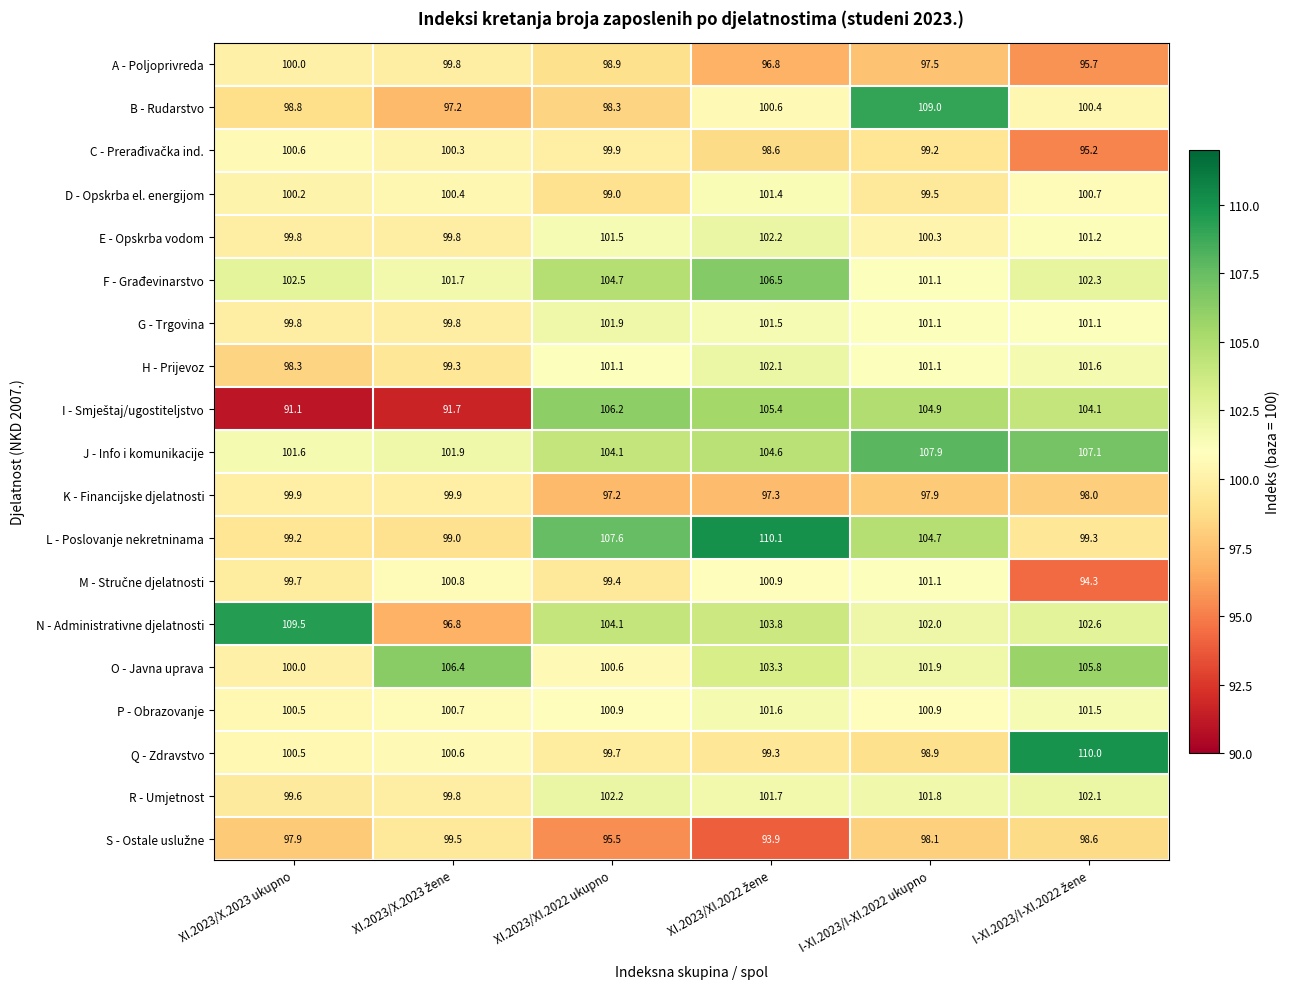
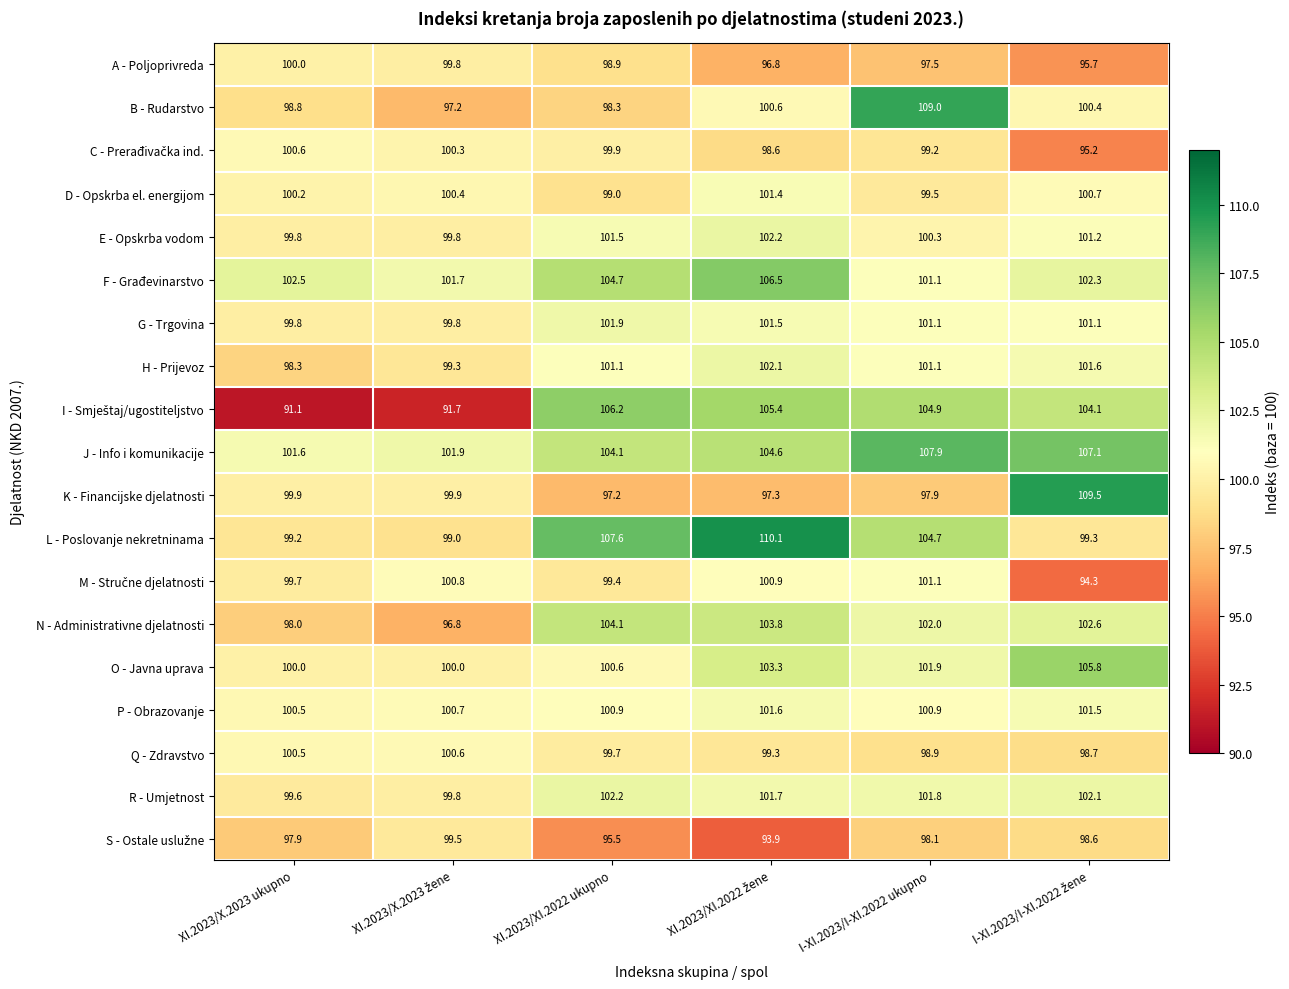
  {
    "A - Poljoprivreda": {
      "XI.2023/X.2023 ukupno": 100.0,
      "XI.2023/X.2023 žene": 99.8,
      "XI.2023/XI.2022 ukupno": 98.9,
      "XI.2023/XI.2022 žene": 96.8,
      "I-XI.2023/I-XI.2022 ukupno": 97.5,
      "I-XI.2023/I-XI.2022 žene": 95.7
    },
    "B - Rudarstvo": {
      "XI.2023/X.2023 ukupno": 98.8,
      "XI.2023/X.2023 žene": 97.2,
      "XI.2023/XI.2022 ukupno": 98.3,
      "XI.2023/XI.2022 žene": 100.6,
      "I-XI.2023/I-XI.2022 ukupno": 109.0,
      "I-XI.2023/I-XI.2022 žene": 100.4
    },
    "C - Prerađivačka ind.": {
      "XI.2023/X.2023 ukupno": 100.6,
      "XI.2023/X.2023 žene": 100.3,
      "XI.2023/XI.2022 ukupno": 99.9,
      "XI.2023/XI.2022 žene": 98.6,
      "I-XI.2023/I-XI.2022 ukupno": 99.2,
      "I-XI.2023/I-XI.2022 žene": 95.2
    },
    "D - Opskrba el. energijom": {
      "XI.2023/X.2023 ukupno": 100.2,
      "XI.2023/X.2023 žene": 100.4,
      "XI.2023/XI.2022 ukupno": 99.0,
      "XI.2023/XI.2022 žene": 101.4,
      "I-XI.2023/I-XI.2022 ukupno": 99.5,
      "I-XI.2023/I-XI.2022 žene": 100.7
    },
    "E - Opskrba vodom": {
      "XI.2023/X.2023 ukupno": 99.8,
      "XI.2023/X.2023 žene": 99.8,
      "XI.2023/XI.2022 ukupno": 101.5,
      "XI.2023/XI.2022 žene": 102.2,
      "I-XI.2023/I-XI.2022 ukupno": 100.3,
      "I-XI.2023/I-XI.2022 žene": 101.2
    },
    "F - Građevinarstvo": {
      "XI.2023/X.2023 ukupno": 102.5,
      "XI.2023/X.2023 žene": 101.7,
      "XI.2023/XI.2022 ukupno": 104.7,
      "XI.2023/XI.2022 žene": 106.5,
      "I-XI.2023/I-XI.2022 ukupno": 101.1,
      "I-XI.2023/I-XI.2022 žene": 102.3
    },
    "G - Trgovina": {
      "XI.2023/X.2023 ukupno": 99.8,
      "XI.2023/X.2023 žene": 99.8,
      "XI.2023/XI.2022 ukupno": 101.9,
      "XI.2023/XI.2022 žene": 101.5,
      "I-XI.2023/I-XI.2022 ukupno": 101.1,
      "I-XI.2023/I-XI.2022 žene": 101.1
    },
    "H - Prijevoz": {
      "XI.2023/X.2023 ukupno": 98.3,
      "XI.2023/X.2023 žene": 99.3,
      "XI.2023/XI.2022 ukupno": 101.1,
      "XI.2023/XI.2022 žene": 102.1,
      "I-XI.2023/I-XI.2022 ukupno": 101.1,
      "I-XI.2023/I-XI.2022 žene": 101.6
    },
    "I - Smještaj/ugostiteljstvo": {
      "XI.2023/X.2023 ukupno": 91.1,
      "XI.2023/X.2023 žene": 91.7,
      "XI.2023/XI.2022 ukupno": 106.2,
      "XI.2023/XI.2022 žene": 105.4,
      "I-XI.2023/I-XI.2022 ukupno": 104.9,
      "I-XI.2023/I-XI.2022 žene": 104.1
    },
    "J - Info i komunikacije": {
      "XI.2023/X.2023 ukupno": 101.6,
      "XI.2023/X.2023 žene": 101.9,
      "XI.2023/XI.2022 ukupno": 104.1,
      "XI.2023/XI.2022 žene": 104.6,
      "I-XI.2023/I-XI.2022 ukupno": 107.9,
      "I-XI.2023/I-XI.2022 žene": 107.1
    },
    "K - Financijske djelatnosti": {
      "XI.2023/X.2023 ukupno": 99.9,
      "XI.2023/X.2023 žene": 99.9,
      "XI.2023/XI.2022 ukupno": 97.2,
      "XI.2023/XI.2022 žene": 97.3,
      "I-XI.2023/I-XI.2022 ukupno": 97.9,
-     "I-XI.2023/I-XI.2022 žene": 98.0
+     "I-XI.2023/I-XI.2022 žene": 109.5
    },
    "L - Poslovanje nekretninama": {
      "XI.2023/X.2023 ukupno": 99.2,
      "XI.2023/X.2023 žene": 99.0,
      "XI.2023/XI.2022 ukupno": 107.6,
      "XI.2023/XI.2022 žene": 110.1,
      "I-XI.2023/I-XI.2022 ukupno": 104.7,
      "I-XI.2023/I-XI.2022 žene": 99.3
    },
    "M - Stručne djelatnosti": {
      "XI.2023/X.2023 ukupno": 99.7,
      "XI.2023/X.2023 žene": 100.8,
      "XI.2023/XI.2022 ukupno": 99.4,
      "XI.2023/XI.2022 žene": 100.9,
      "I-XI.2023/I-XI.2022 ukupno": 101.1,
      "I-XI.2023/I-XI.2022 žene": 94.3
    },
    "N - Administrativne djelatnosti": {
-     "XI.2023/X.2023 ukupno": 109.5,
+     "XI.2023/X.2023 ukupno": 98.0,
      "XI.2023/X.2023 žene": 96.8,
      "XI.2023/XI.2022 ukupno": 104.1,
      "XI.2023/XI.2022 žene": 103.8,
      "I-XI.2023/I-XI.2022 ukupno": 102.0,
      "I-XI.2023/I-XI.2022 žene": 102.6
    },
    "O - Javna uprava": {
      "XI.2023/X.2023 ukupno": 100.0,
-     "XI.2023/X.2023 žene": 106.4,
+     "XI.2023/X.2023 žene": 100.0,
      "XI.2023/XI.2022 ukupno": 100.6,
      "XI.2023/XI.2022 žene": 103.3,
      "I-XI.2023/I-XI.2022 ukupno": 101.9,
      "I-XI.2023/I-XI.2022 žene": 105.8
    },
    "P - Obrazovanje": {
      "XI.2023/X.2023 ukupno": 100.5,
      "XI.2023/X.2023 žene": 100.7,
      "XI.2023/XI.2022 ukupno": 100.9,
      "XI.2023/XI.2022 žene": 101.6,
      "I-XI.2023/I-XI.2022 ukupno": 100.9,
      "I-XI.2023/I-XI.2022 žene": 101.5
    },
    "Q - Zdravstvo": {
      "XI.2023/X.2023 ukupno": 100.5,
      "XI.2023/X.2023 žene": 100.6,
      "XI.2023/XI.2022 ukupno": 99.7,
      "XI.2023/XI.2022 žene": 99.3,
      "I-XI.2023/I-XI.2022 ukupno": 98.9,
-     "I-XI.2023/I-XI.2022 žene": 110.0
+     "I-XI.2023/I-XI.2022 žene": 98.7
    },
    "R - Umjetnost": {
      "XI.2023/X.2023 ukupno": 99.6,
      "XI.2023/X.2023 žene": 99.8,
      "XI.2023/XI.2022 ukupno": 102.2,
      "XI.2023/XI.2022 žene": 101.7,
      "I-XI.2023/I-XI.2022 ukupno": 101.8,
      "I-XI.2023/I-XI.2022 žene": 102.1
    },
    "S - Ostale uslužne": {
      "XI.2023/X.2023 ukupno": 97.9,
      "XI.2023/X.2023 žene": 99.5,
      "XI.2023/XI.2022 ukupno": 95.5,
      "XI.2023/XI.2022 žene": 93.9,
      "I-XI.2023/I-XI.2022 ukupno": 98.1,
      "I-XI.2023/I-XI.2022 žene": 98.6
    }
  }
